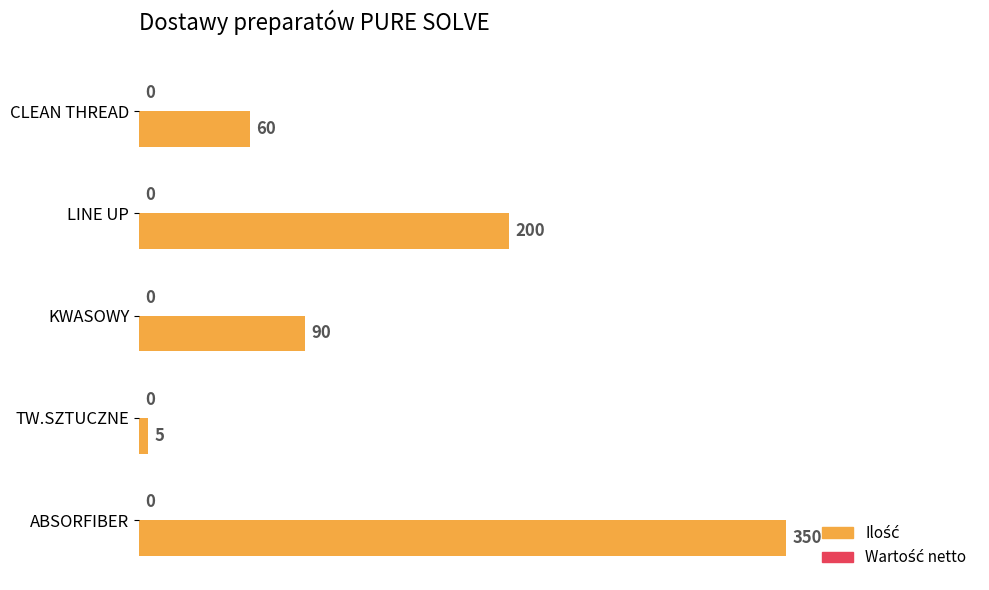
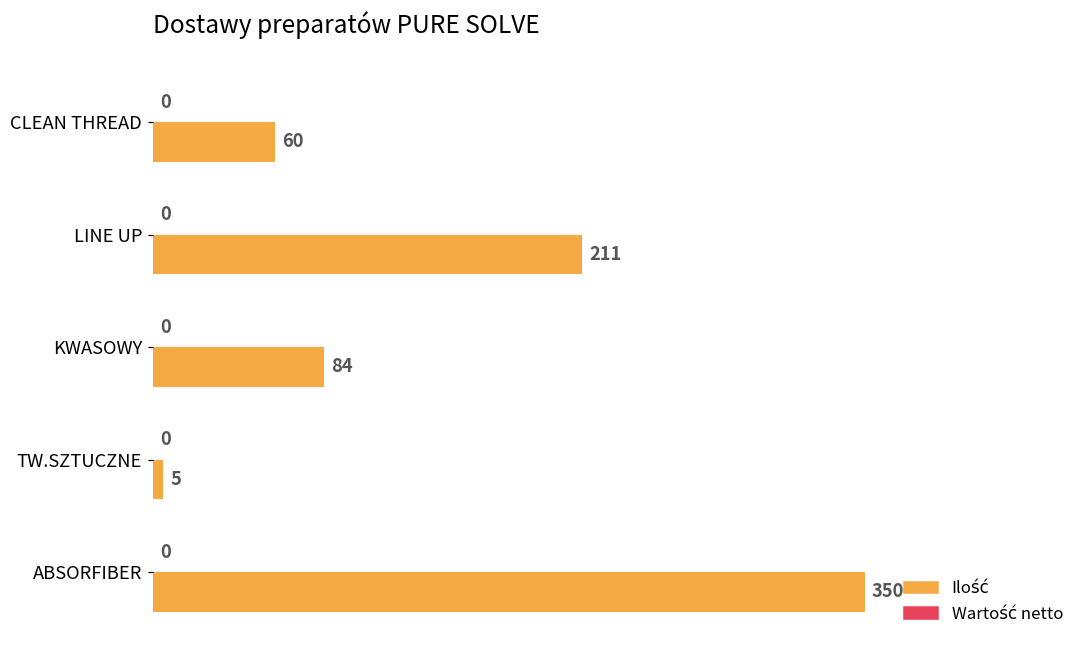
  {
    "Ilość": {
      "CLEAN THREAD": 60,
-     "LINE UP": 200,
-     "KWASOWY": 90,
+     "LINE UP": 211,
+     "KWASOWY": 84,
      "TW.SZTUCZNE": 5,
      "ABSORFIBER": 350
    },
    "Wartość netto": {
      "CLEAN THREAD": 0,
      "LINE UP": 0,
      "KWASOWY": 0,
      "TW.SZTUCZNE": 0,
      "ABSORFIBER": 0
    }
  }
